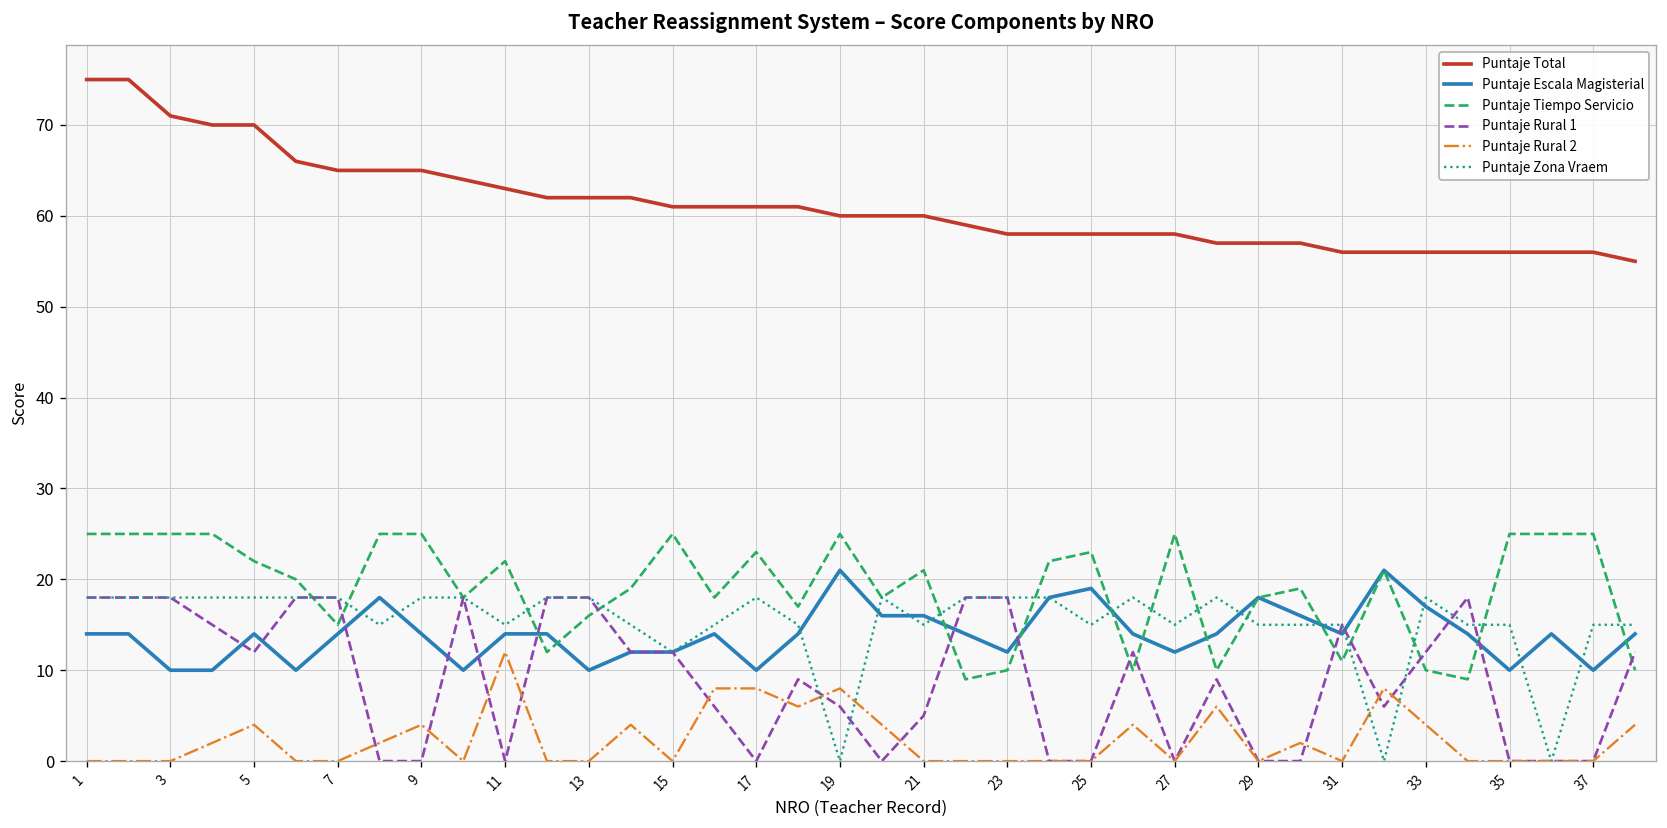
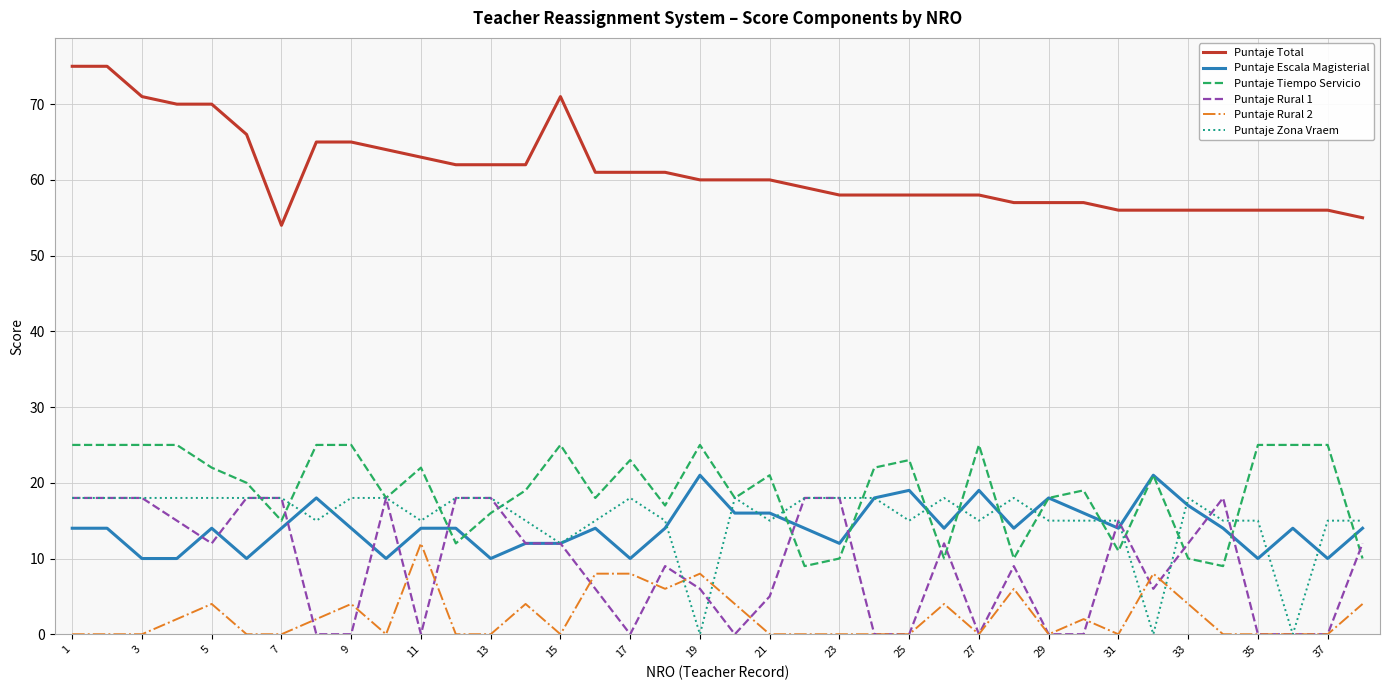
  {
    "Puntaje Total": {
      "1": 75,
      "3": 71,
      "5": 70,
-     "7": 65,
+     "7": 54,
      "9": 65,
      "11": 63,
      "13": 62,
-     "15": 61,
+     "15": 71,
      "17": 61,
      "19": 60,
      "21": 60,
      "23": 58,
      "25": 58,
      "27": 58,
      "29": 57,
      "31": 56,
      "33": 56,
      "35": 56,
      "37": 56
    },
    "Puntaje Escala Magisterial": {
      "1": 14,
      "3": 10,
      "5": 14,
      "7": 14,
      "9": 14,
      "11": 14,
      "13": 10,
      "17": 10,
      "19": 21,
      "21": 16,
      "23": 12,
      "25": 19,
-     "27": 12,
+     "27": 19,
      "31": 14,
      "33": 17,
      "35": 10,
      "37": 10
    },
    "Puntaje Rural 1": {
      "5": 12,
      "9": 0,
      "11": 0,
      "17": 0,
      "19": 6,
      "21": 5,
      "33": 12
    },
    "Puntaje Rural 2": {
      "1": 0,
      "3": 0,
      "5": 4,
      "7": 0,
      "9": 4,
      "11": 12,
      "13": 0,
      "15": 0,
      "17": 8,
      "19": 8,
      "21": 0,
      "23": 0,
      "31": 0,
      "33": 4
    }
  }
